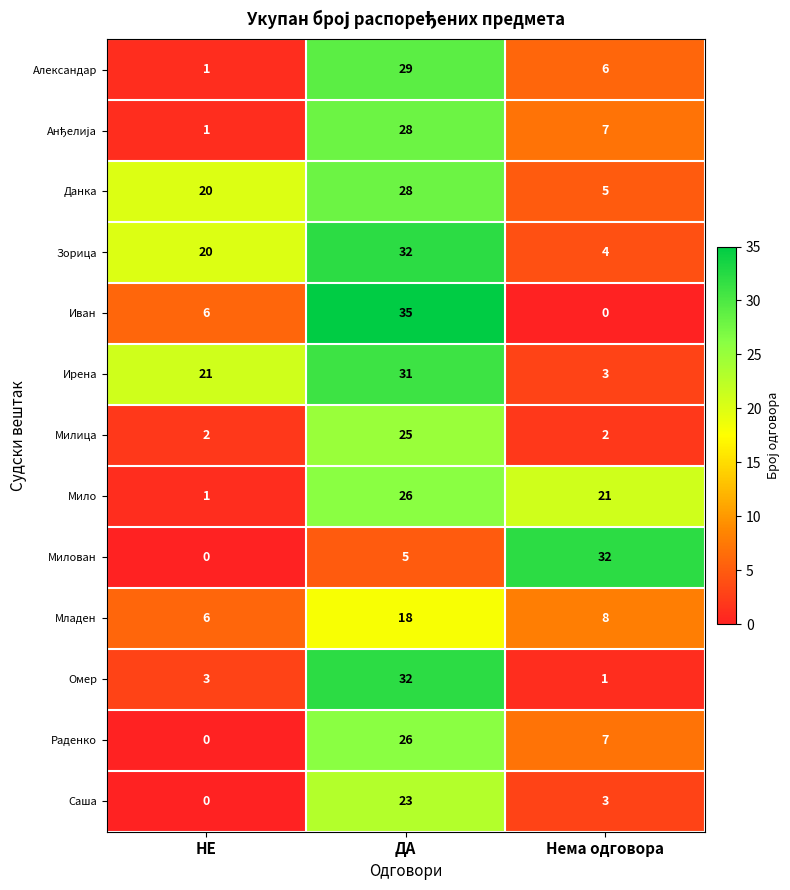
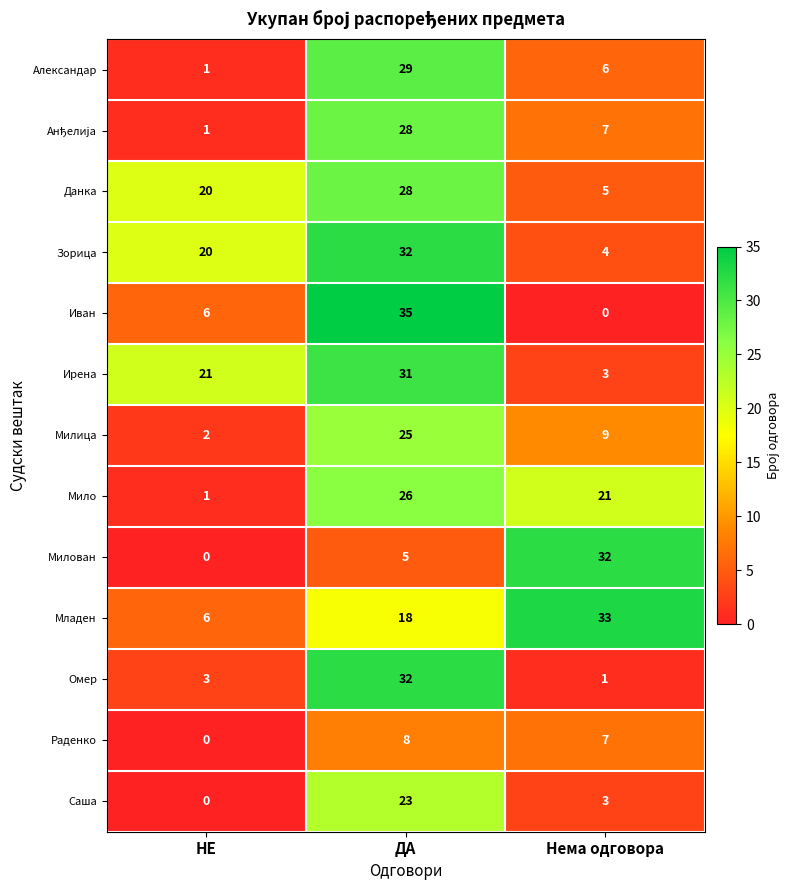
  {
    "Александар": {
      "НЕ": 1,
      "ДА": 29,
      "Нема одговора": 6
    },
    "Анђелија": {
      "НЕ": 1,
      "ДА": 28,
      "Нема одговора": 7
    },
    "Данка": {
      "НЕ": 20,
      "ДА": 28,
      "Нема одговора": 5
    },
    "Зорица": {
      "НЕ": 20,
      "ДА": 32,
      "Нема одговора": 4
    },
    "Иван": {
      "НЕ": 6,
      "ДА": 35,
      "Нема одговора": 0
    },
    "Ирена": {
      "НЕ": 21,
      "ДА": 31,
      "Нема одговора": 3
    },
    "Милица": {
      "НЕ": 2,
      "ДА": 25,
-     "Нема одговора": 2
+     "Нема одговора": 9
    },
    "Мило": {
      "НЕ": 1,
      "ДА": 26,
      "Нема одговора": 21
    },
    "Милован": {
      "НЕ": 0,
      "ДА": 5,
      "Нема одговора": 32
    },
    "Младен": {
      "НЕ": 6,
      "ДА": 18,
-     "Нема одговора": 8
+     "Нема одговора": 33
    },
    "Омер": {
      "НЕ": 3,
      "ДА": 32,
      "Нема одговора": 1
    },
    "Раденко": {
      "НЕ": 0,
-     "ДА": 26,
+     "ДА": 8,
      "Нема одговора": 7
    },
    "Саша": {
      "НЕ": 0,
      "ДА": 23,
      "Нема одговора": 3
    }
  }
